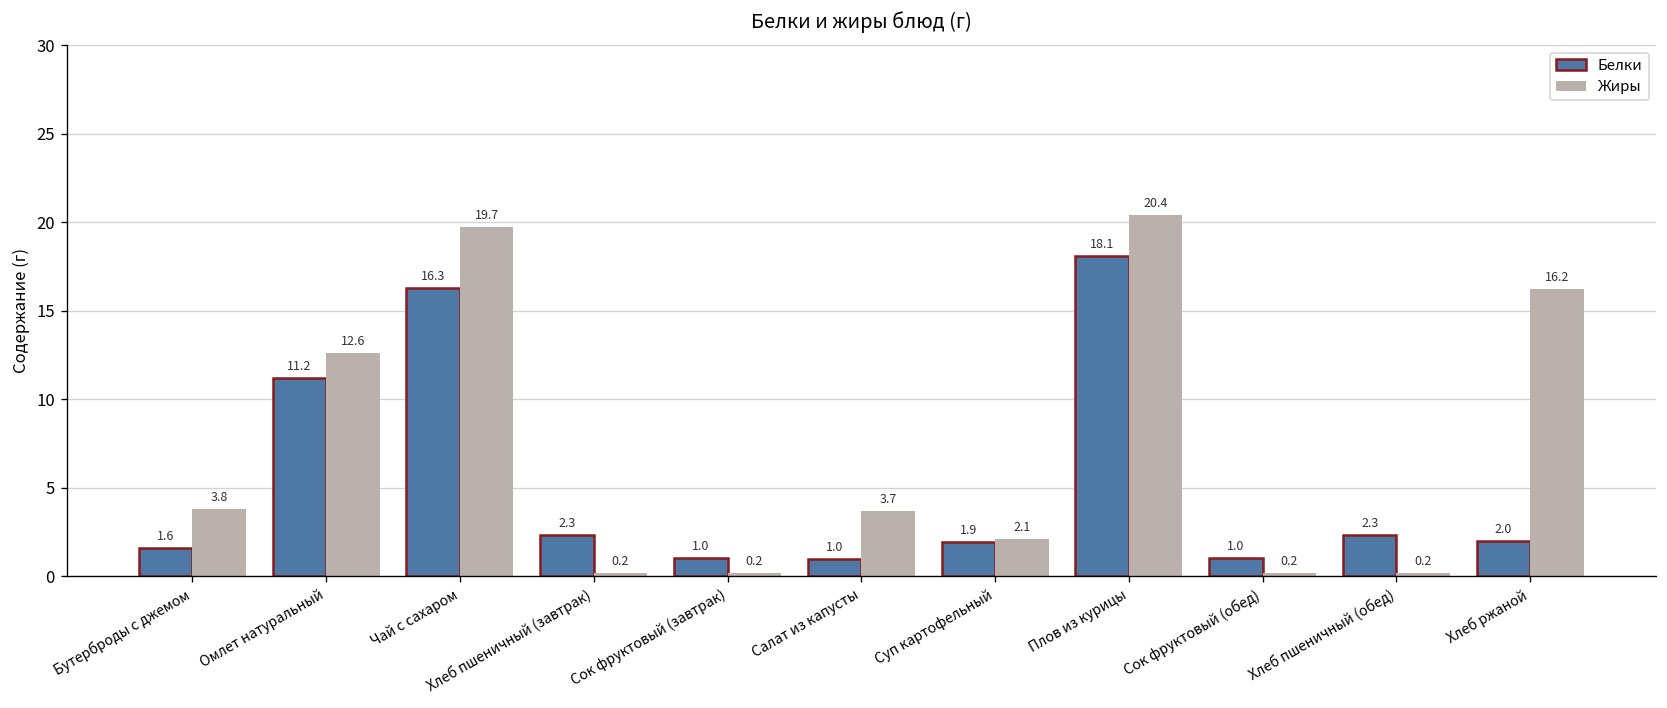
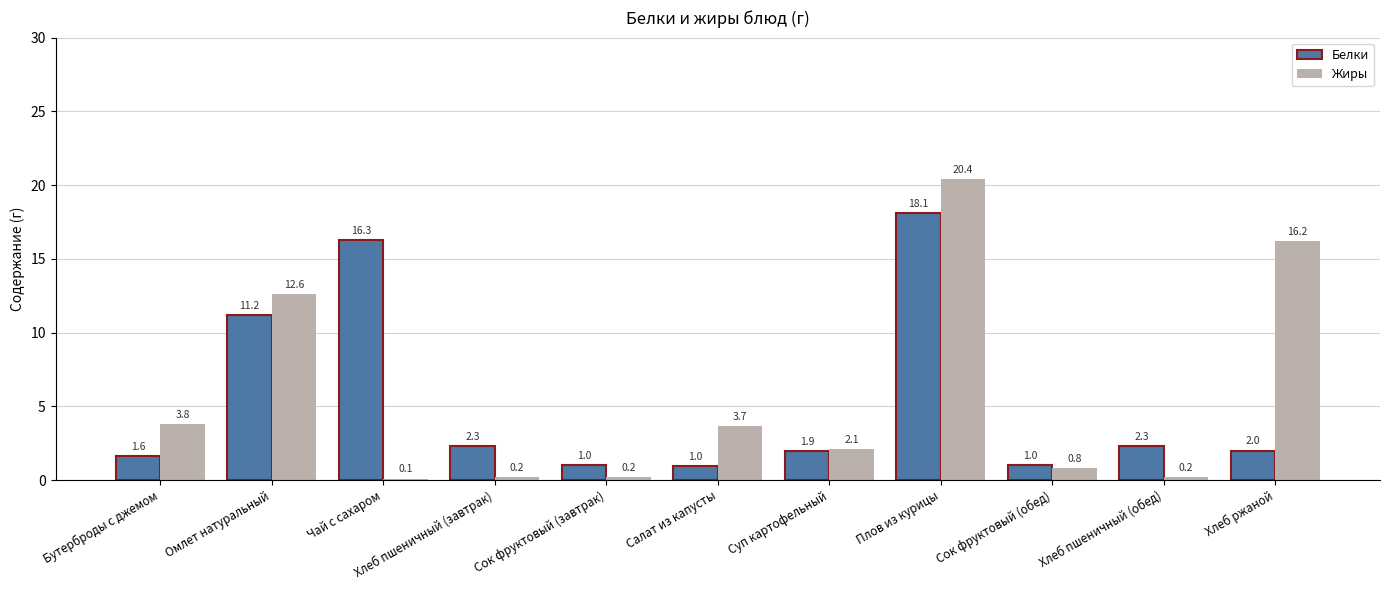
  {
    "Белки": {
      "Бутерброды с джемом": 1.6,
      "Омлет натуральный": 11.2,
      "Чай с сахаром": 16.3,
      "Хлеб пшеничный (завтрак)": 2.3,
      "Сок фруктовый (завтрак)": 1.0,
      "Салат из капусты": 1.0,
      "Суп картофельный": 1.9,
      "Плов из курицы": 18.1,
      "Сок фруктовый (обед)": 1.0,
      "Хлеб пшеничный (обед)": 2.3,
      "Хлеб ржаной": 2.0
    },
    "Жиры": {
      "Бутерброды с джемом": 3.8,
      "Омлет натуральный": 12.6,
-     "Чай с сахаром": 19.7,
+     "Чай с сахаром": 0.1,
      "Хлеб пшеничный (завтрак)": 0.2,
      "Сок фруктовый (завтрак)": 0.2,
      "Салат из капусты": 3.7,
      "Суп картофельный": 2.1,
      "Плов из курицы": 20.4,
-     "Сок фруктовый (обед)": 0.2,
+     "Сок фруктовый (обед)": 0.8,
      "Хлеб пшеничный (обед)": 0.2,
      "Хлеб ржаной": 16.2
    }
  }
